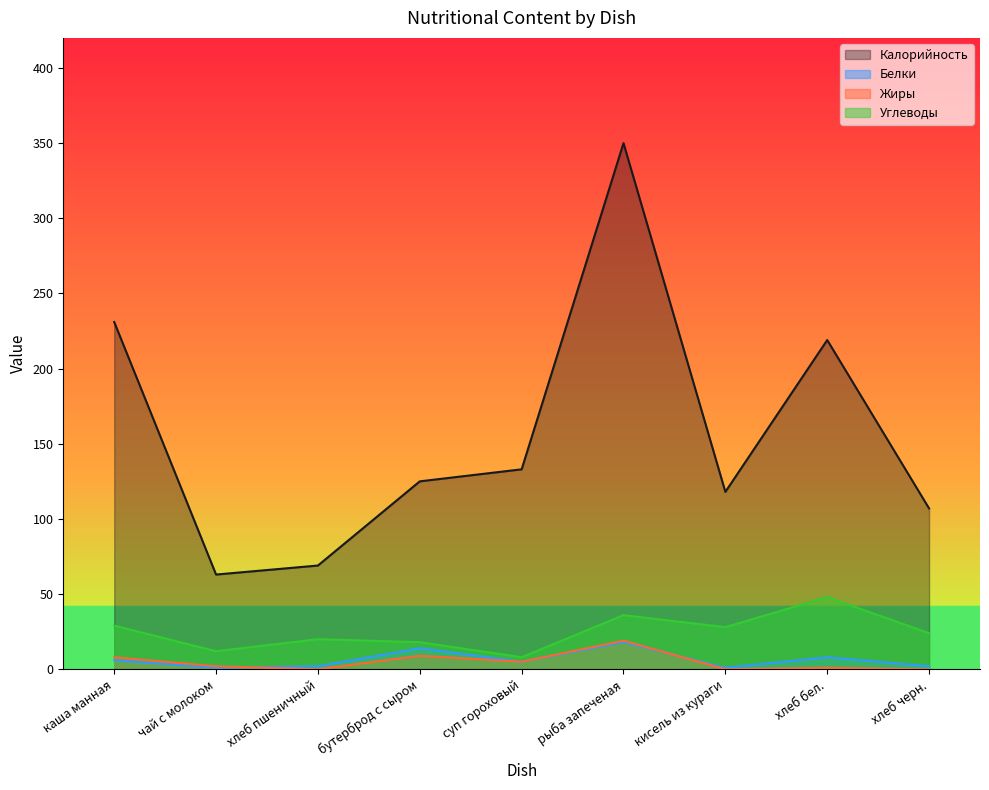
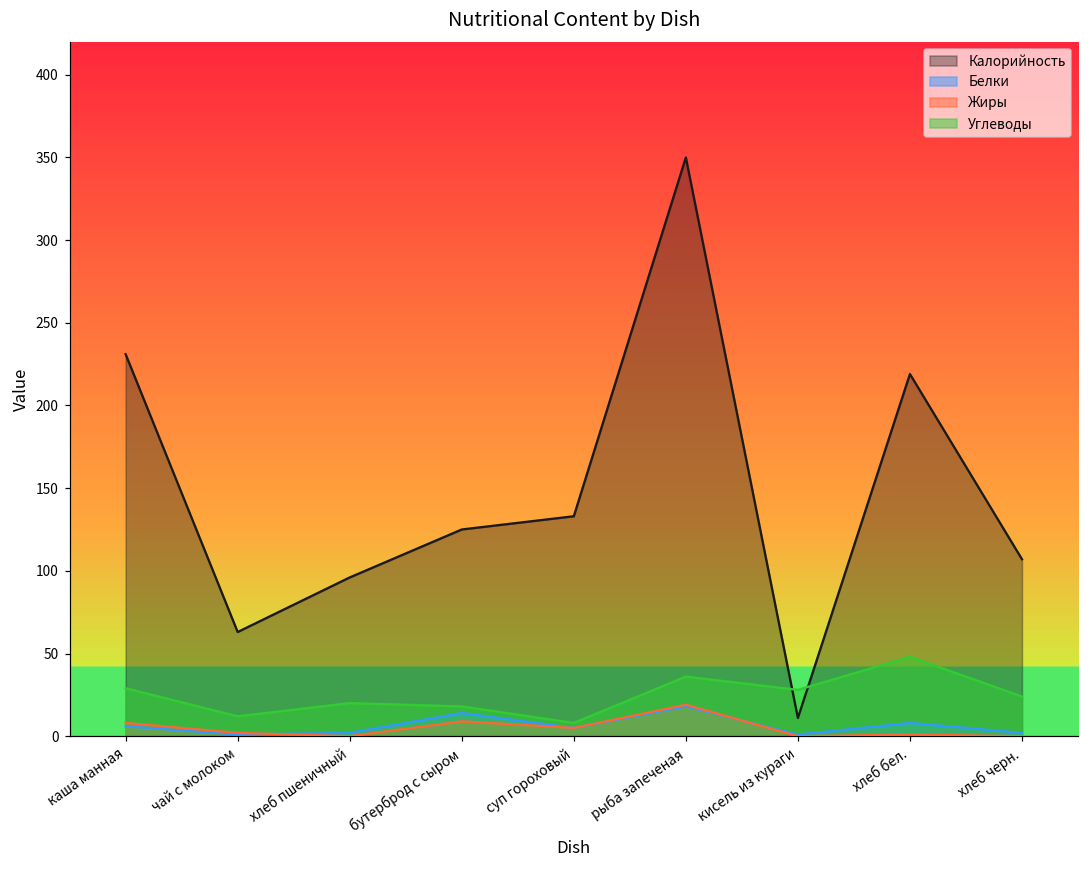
  {
    "Калорийность": {
      "каша манная": 231,
      "чай с молоком": 63,
-     "хлеб пшеничный": 69,
+     "хлеб пшеничный": 96,
      "бутерброд с сыром": 125,
      "суп гороховый": 133,
      "рыба запеченая": 350,
-     "кисель из кураги": 118,
+     "кисель из кураги": 11,
      "хлеб бел.": 219,
      "хлеб черн.": 107
    },
    "Белки": {
      "каша манная": 6,
      "хлеб пшеничный": 2,
      "бутерброд с сыром": 14,
      "хлеб бел.": 8,
      "хлеб черн.": 2
    },
    "Жиры": {
      "каша манная": 8,
      "хлеб пшеничный": 0,
      "бутерброд с сыром": 9,
      "хлеб бел.": 1,
      "хлеб черн.": 0
    },
    "Углеводы": {
      "каша манная": 29,
      "чай с молоком": 12,
      "хлеб пшеничный": 20,
      "бутерброд с сыром": 18,
      "суп гороховый": 8,
      "рыба запеченая": 36,
      "кисель из кураги": 28,
      "хлеб бел.": 48,
      "хлеб черн.": 24
    }
  }
